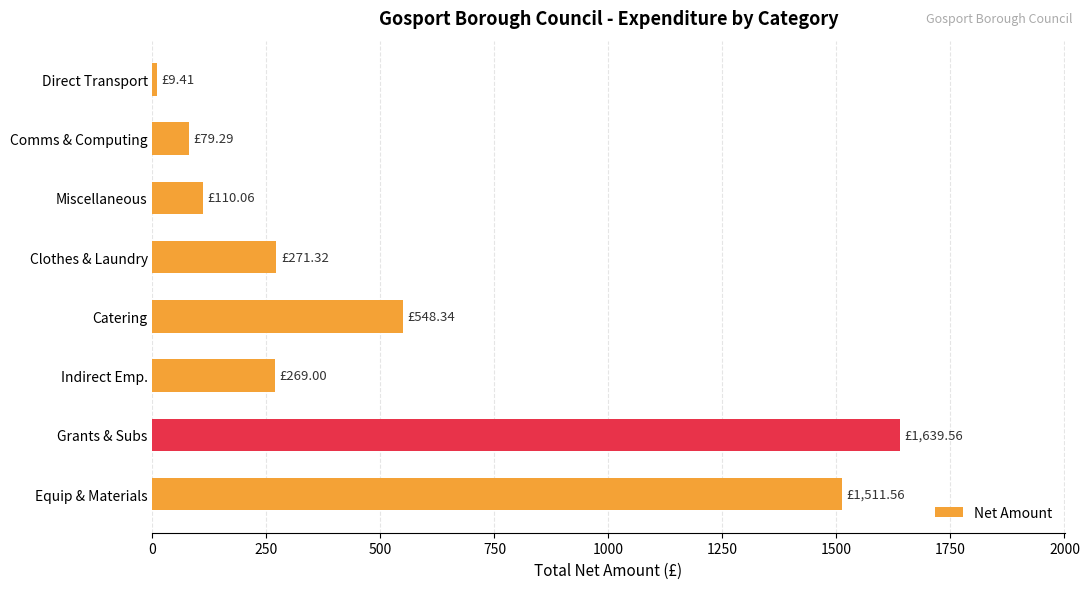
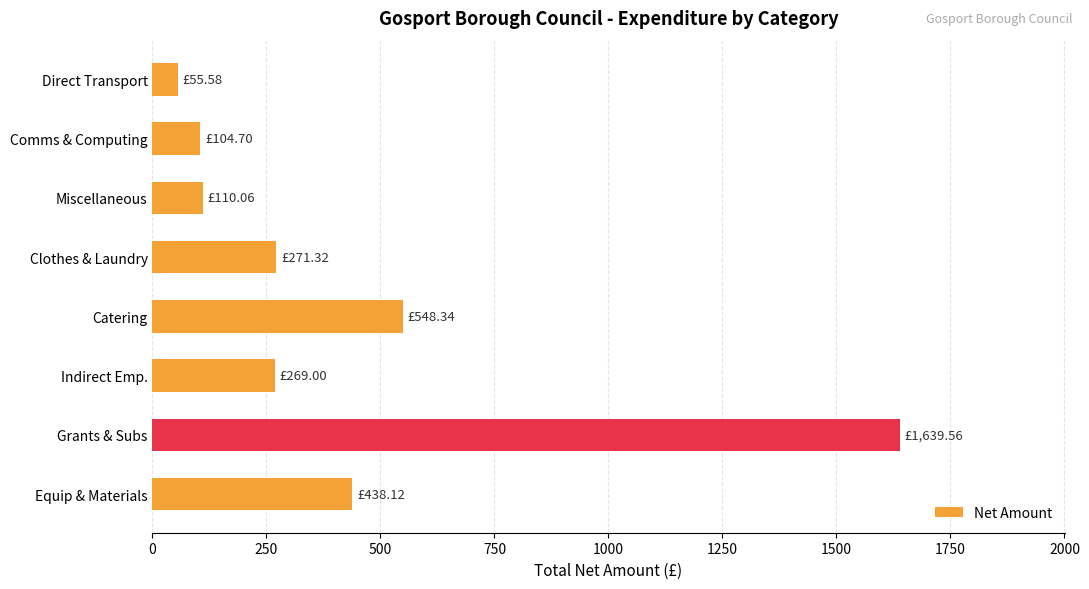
  {
-   "Direct Transport": "£9.41",
-   "Comms & Computing": "£79.29",
+   "Direct Transport": "£55.58",
+   "Comms & Computing": "£104.70",
    "Miscellaneous": "£110.06",
    "Clothes & Laundry": "£271.32",
    "Catering": "£548.34",
    "Indirect Emp.": "£269.00",
    "Grants & Subs": "£1,639.56",
-   "Equip & Materials": "£1,511.56"
+   "Equip & Materials": "£438.12"
  }
